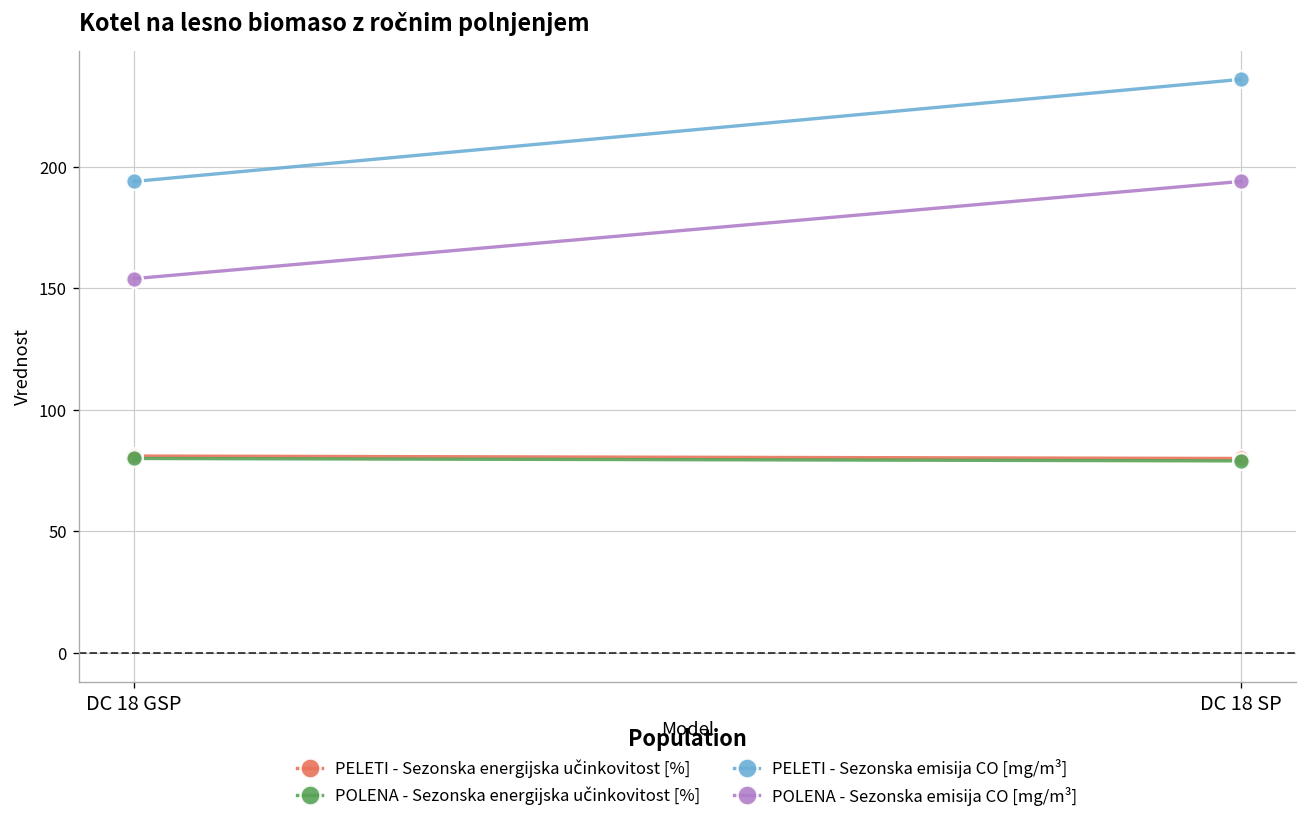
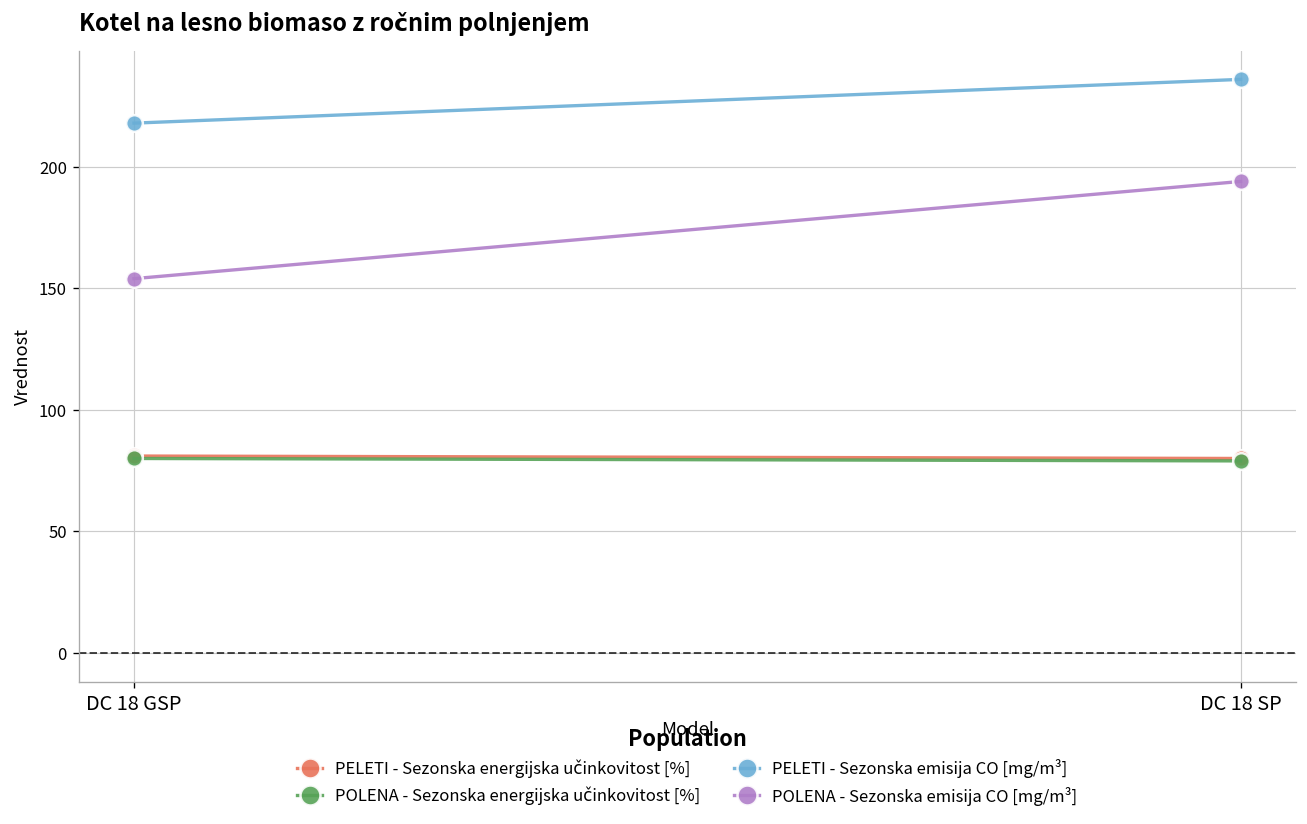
  {
    "PELETI - Sezonska emisija CO [mg/m³]": {
-     "DC 18 GSP": 194,
+     "DC 18 GSP": 218,
      "DC 18 SP": 236
    },
    "POLENA - Sezonska emisija CO [mg/m³]": {
      "DC 18 GSP": 154,
      "DC 18 SP": 194
    }
  }
